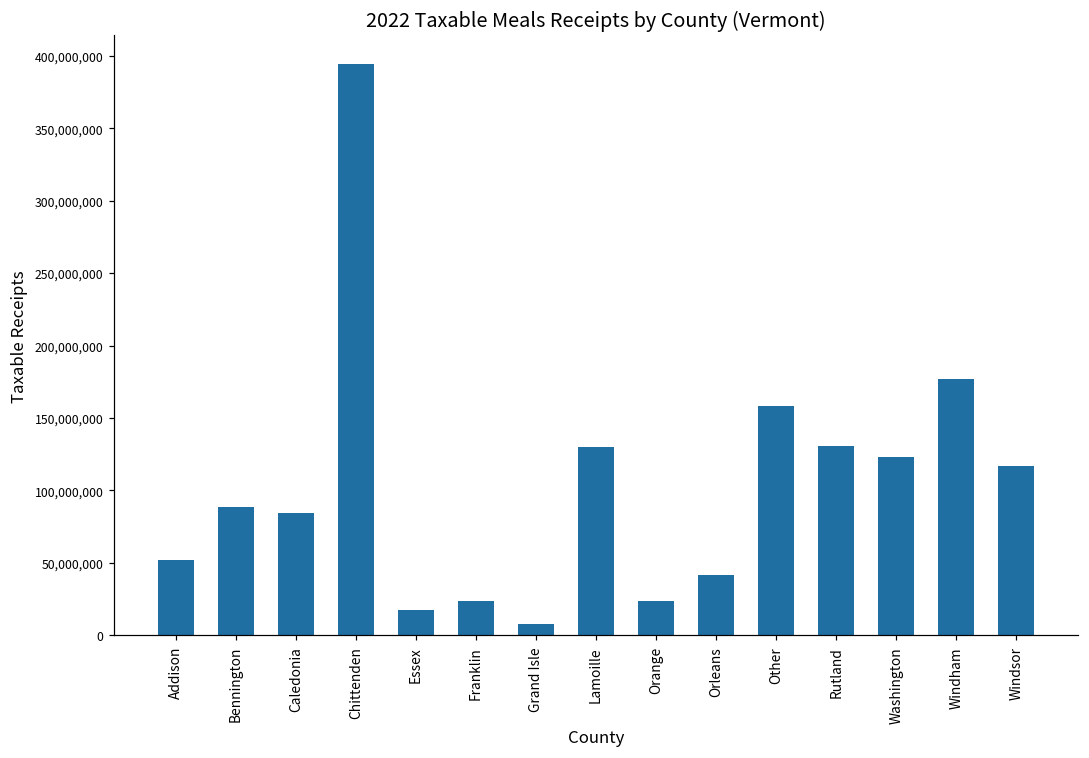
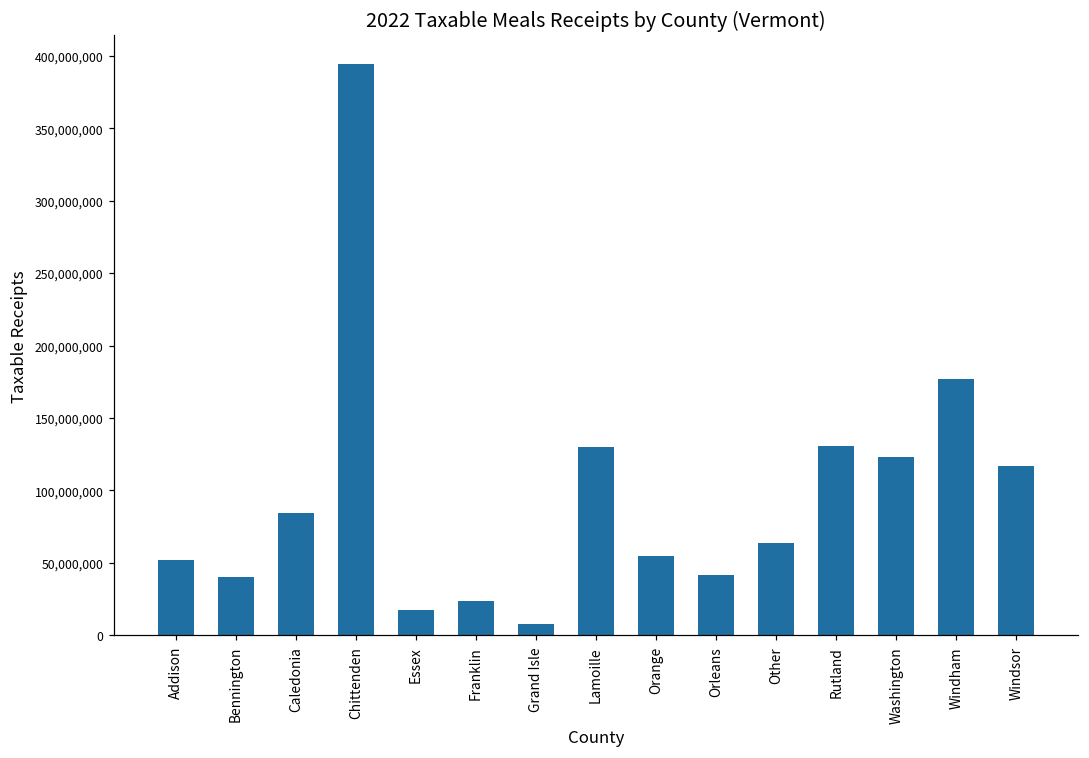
  {
    "Addison": "52,000,000",
-   "Bennington": "88,000,000",
+   "Bennington": "40,000,000",
    "Caledonia": "84,000,000",
    "Chittenden": "394,000,000",
    "Essex": "17,000,000",
    "Franklin": "24,000,000",
    "Grand Isle": "8,000,000",
    "Lamoille": "130,000,000",
-   "Orange": "24,000,000",
+   "Orange": "55,000,000",
    "Orleans": "42,000,000",
-   "Other": "158,000,000",
+   "Other": "64,000,000",
    "Rutland": "131,000,000",
    "Washington": "123,000,000",
    "Windham": "177,000,000",
    "Windsor": "117,000,000"
  }
